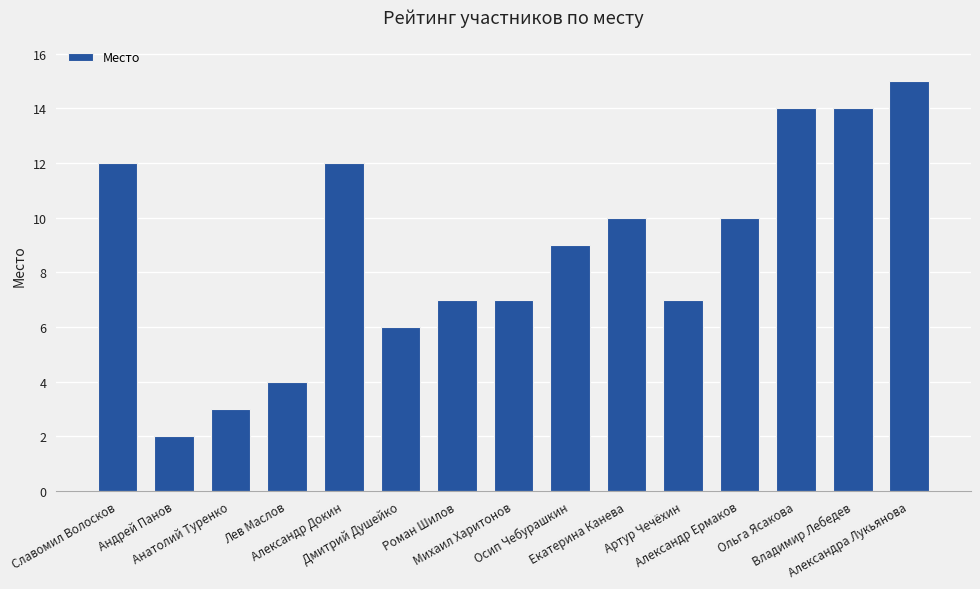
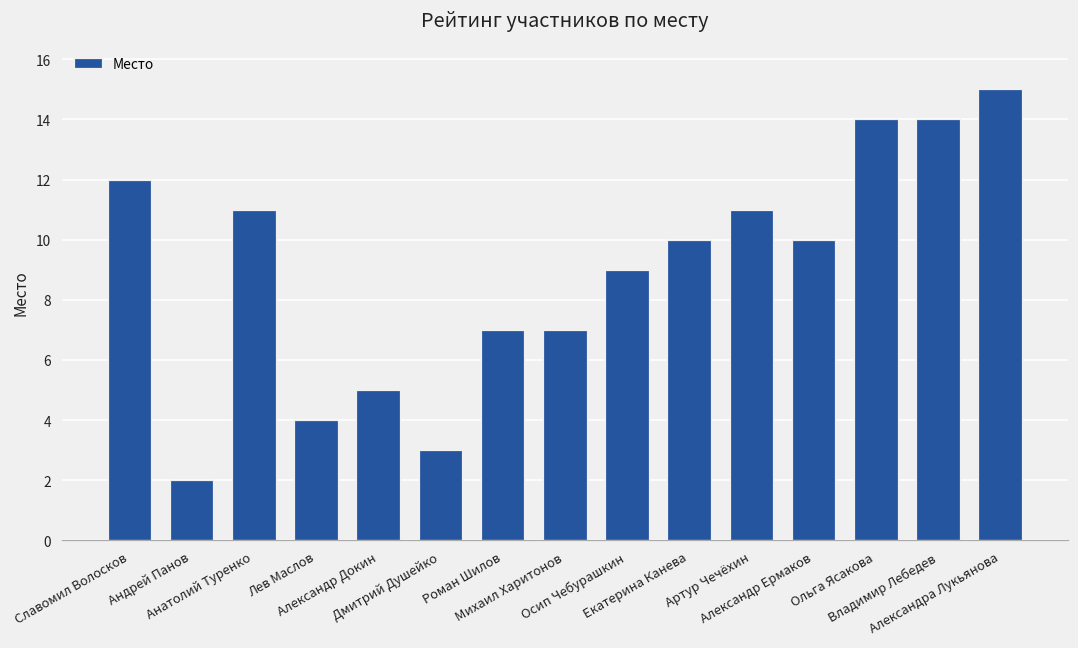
  {
    "Славомил Волосков": 12,
    "Андрей Панов": 2,
-   "Анатолий Туренко": 3,
+   "Анатолий Туренко": 11,
    "Лев Маслов": 4,
-   "Александр Докин": 12,
-   "Дмитрий Душейко": 6,
+   "Александр Докин": 5,
+   "Дмитрий Душейко": 3,
    "Роман Шилов": 7,
    "Михаил Харитонов": 7,
    "Осип Чебурашкин": 9,
    "Екатерина Канева": 10,
-   "Артур Чечёхин": 7,
+   "Артур Чечёхин": 11,
    "Александр Ермаков": 10,
    "Ольга Ясакова": 14,
    "Владимир Лебедев": 14,
    "Александра Лукьянова": 15
  }
